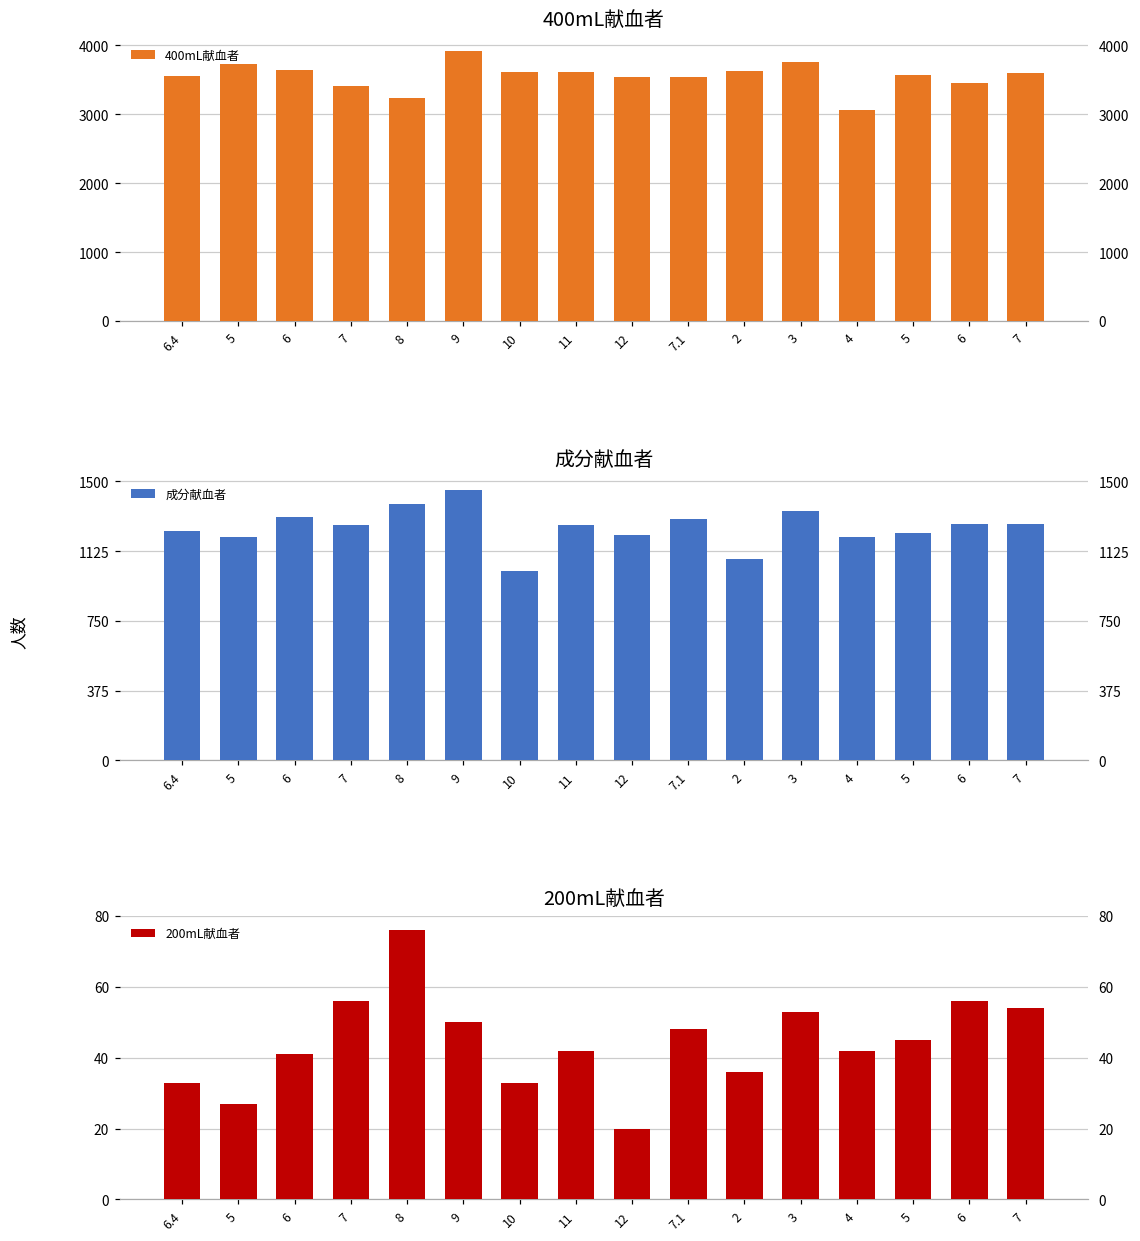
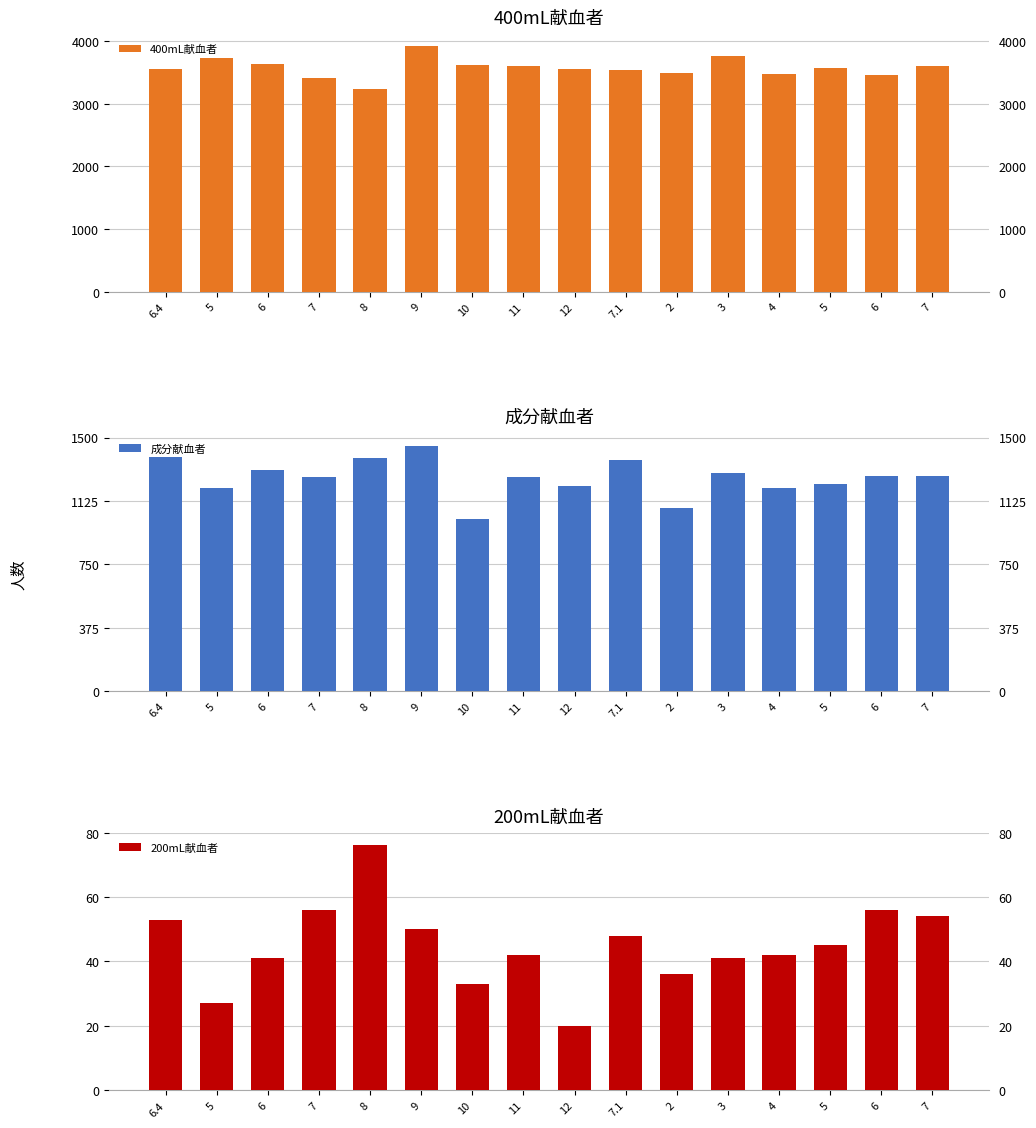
  {
    "400mL献血者": {
      "6.4": 3600,
      "8": 3200,
      "9": 3900,
      "10": 3600,
      "11": 3600,
      "12": 3500,
      "7.1": 3500,
-     "2": 3600,
+     "2": 3500,
      "3": 3800,
-     "4": 3100
+     "4": 3500
    },
    "成分献血者": {
-     "6.4": 1240,
+     "6.4": 1380,
      "8": 1380,
      "9": 1450,
      "10": 1020,
      "11": 1270,
      "12": 1210,
-     "7.1": 1300,
+     "7.1": 1370,
      "2": 1080,
-     "3": 1340,
+     "3": 1290,
      "4": 1200
    },
    "200mL献血者": {
-     "6.4": 33,
+     "6.4": 53,
      "8": 76,
      "9": 50,
      "10": 33,
      "11": 42,
      "12": 20,
      "7.1": 48,
      "2": 36,
-     "3": 53,
+     "3": 41,
      "4": 42
    }
  }
